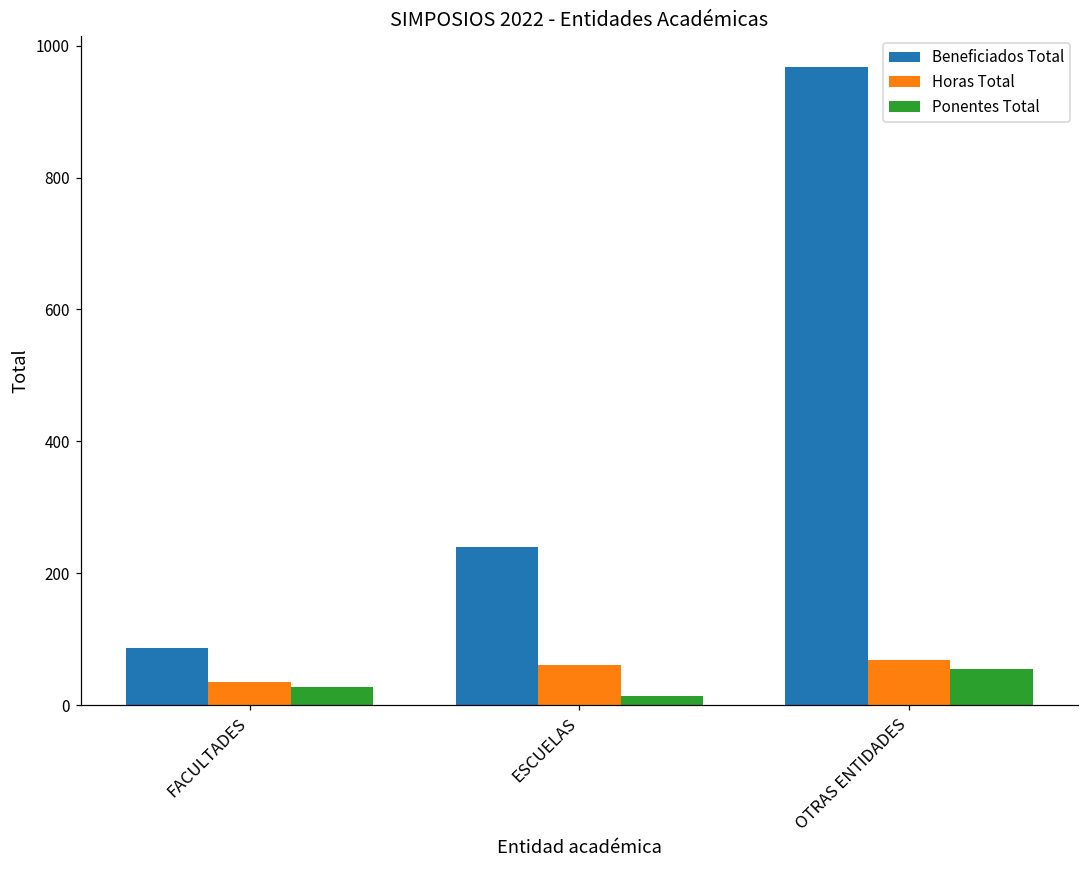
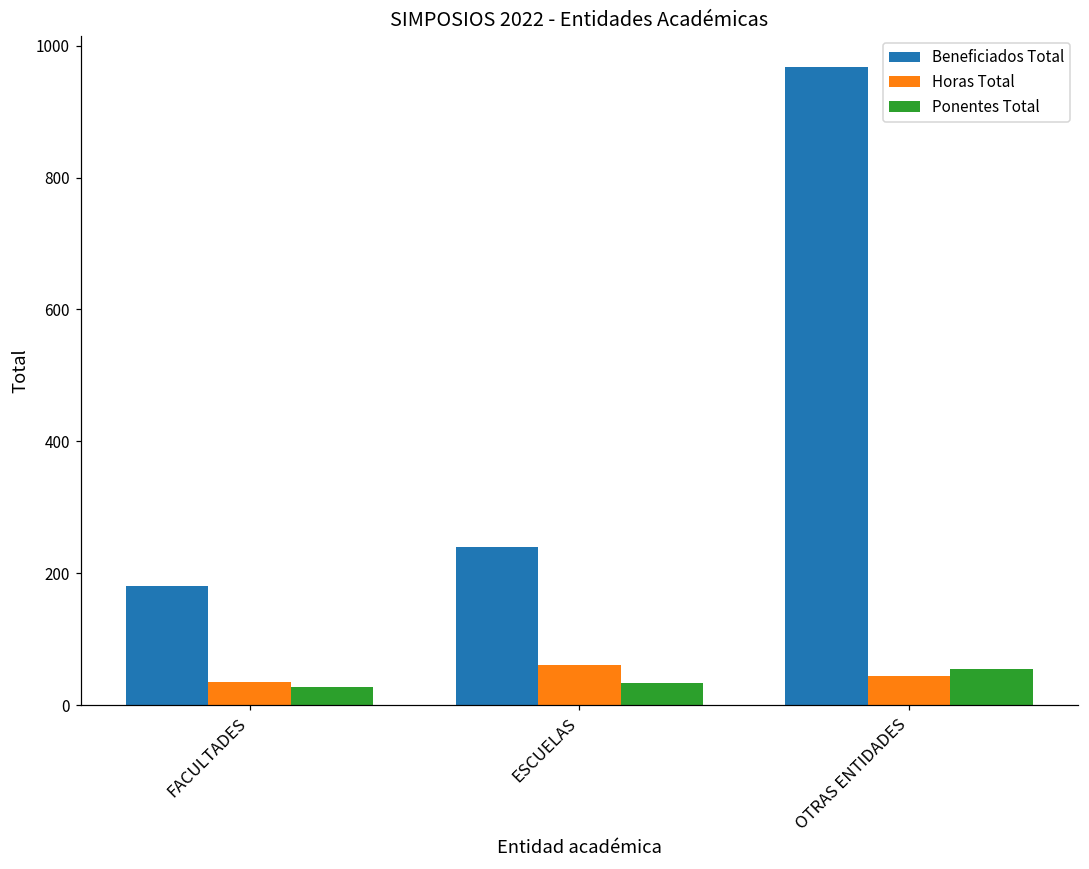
  {
    "Beneficiados Total": {
-     "FACULTADES": 90,
+     "FACULTADES": 180,
      "ESCUELAS": 240,
      "OTRAS ENTIDADES": 970
    },
    "Horas Total": {
      "FACULTADES": 40,
      "ESCUELAS": 60,
-     "OTRAS ENTIDADES": 70
+     "OTRAS ENTIDADES": 40
    },
    "Ponentes Total": {
      "FACULTADES": 30,
-     "ESCUELAS": 10,
+     "ESCUELAS": 30,
      "OTRAS ENTIDADES": 60
    }
  }
